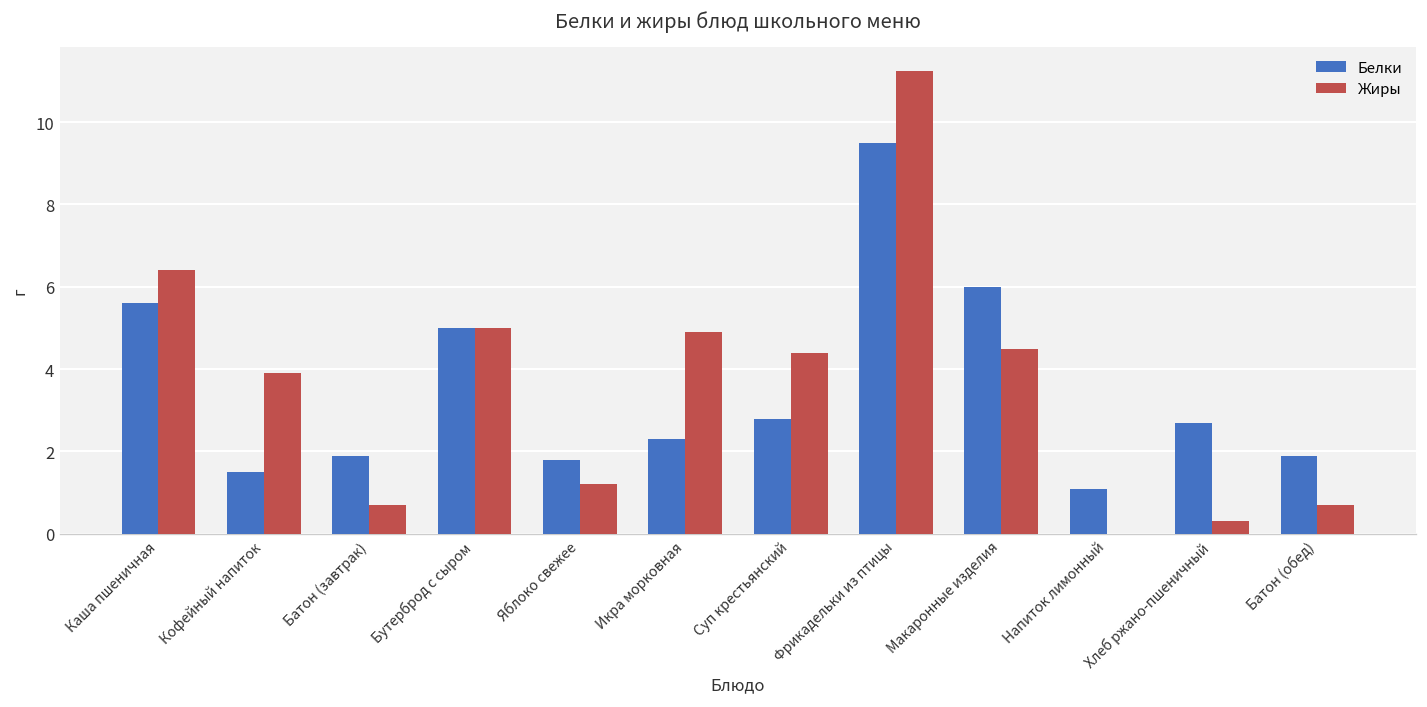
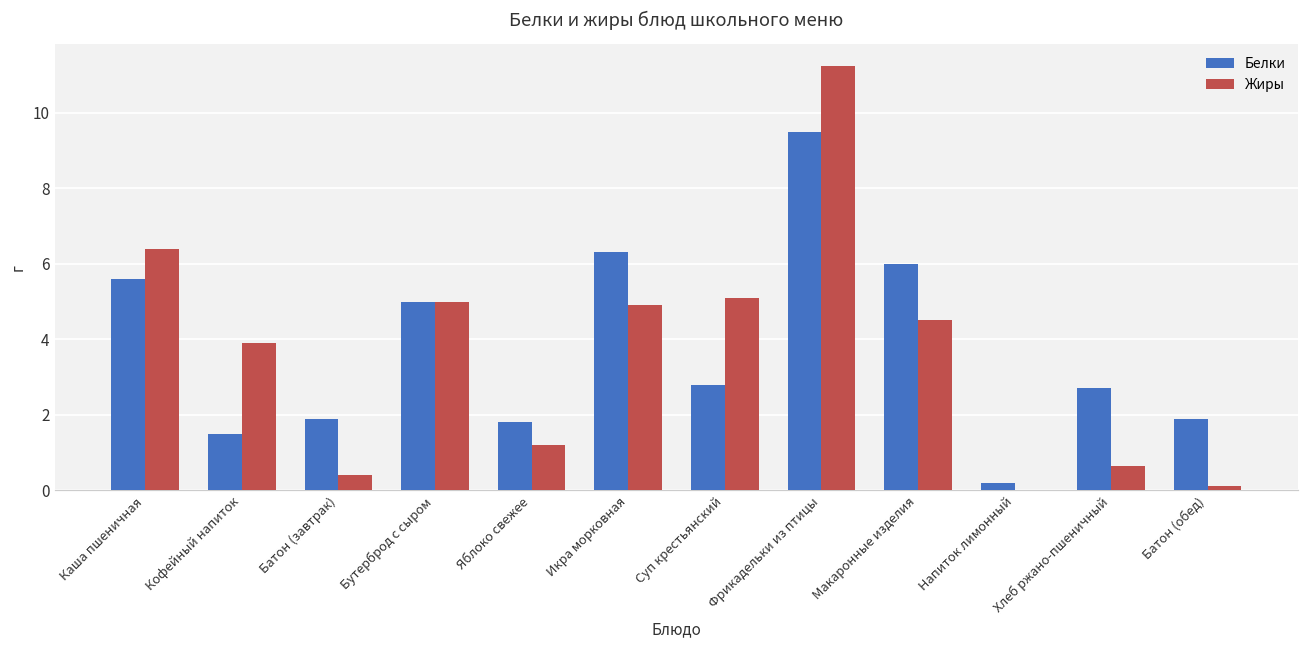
  {
    "Белки": {
      "Каша пшеничная": 5.6,
      "Кофейный напиток": 1.5,
      "Батон (завтрак)": 1.9,
      "Бутерброд с сыром": 5.0,
      "Яблоко свежее": 1.8,
-     "Икра морковная": 2.3,
+     "Икра морковная": 6.3,
      "Суп крестьянский": 2.8,
      "Фрикадельки из птицы": 9.5,
      "Макаронные изделия": 6.0,
-     "Напиток лимонный": 1.1,
+     "Напиток лимонный": 0.2,
      "Хлеб ржано-пшеничный": 2.7,
      "Батон (обед)": 1.9
    },
    "Жиры": {
      "Каша пшеничная": 6.4,
      "Кофейный напиток": 3.9,
-     "Батон (завтрак)": 0.7,
+     "Батон (завтрак)": 0.4,
      "Бутерброд с сыром": 5.0,
      "Яблоко свежее": 1.2,
      "Икра морковная": 4.9,
-     "Суп крестьянский": 4.4,
+     "Суп крестьянский": 5.1,
      "Фрикадельки из птицы": 11.3,
      "Макаронные изделия": 4.5,
      "Напиток лимонный": 0.0,
-     "Хлеб ржано-пшеничный": 0.3,
-     "Батон (обед)": 0.7
+     "Хлеб ржано-пшеничный": 0.7,
+     "Батон (обед)": 0.1
    }
  }
